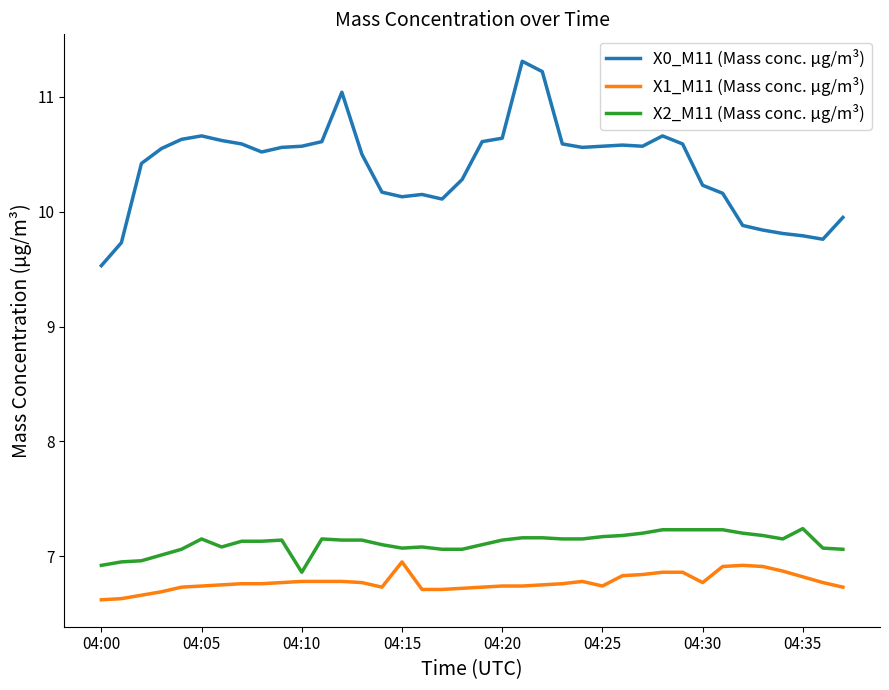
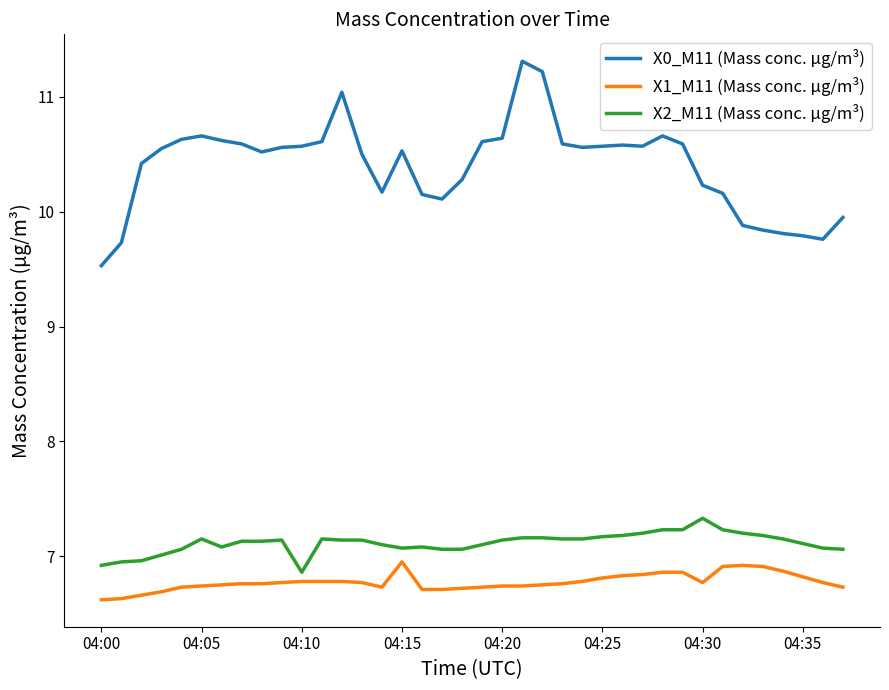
  {
    "X0_M11 (Mass conc. μg/m³)": {
      "04:00": 9.53,
      "04:05": 10.66,
      "04:10": 10.57,
-     "04:15": 10.13,
+     "04:15": 10.53,
      "04:20": 10.64,
      "04:25": 10.57,
      "04:30": 10.23,
      "04:35": 9.79
    },
    "X1_M11 (Mass conc. μg/m³)": {
      "04:00": 6.62,
      "04:05": 6.74,
      "04:10": 6.78,
      "04:15": 6.95,
      "04:20": 6.74,
-     "04:25": 6.74,
+     "04:25": 6.81,
      "04:30": 6.77,
      "04:35": 6.82
    },
    "X2_M11 (Mass conc. μg/m³)": {
      "04:00": 6.92,
      "04:05": 7.15,
      "04:10": 6.86,
      "04:15": 7.07,
      "04:20": 7.14,
      "04:25": 7.17,
-     "04:30": 7.23,
-     "04:35": 7.24
+     "04:30": 7.33,
+     "04:35": 7.11
    }
  }
